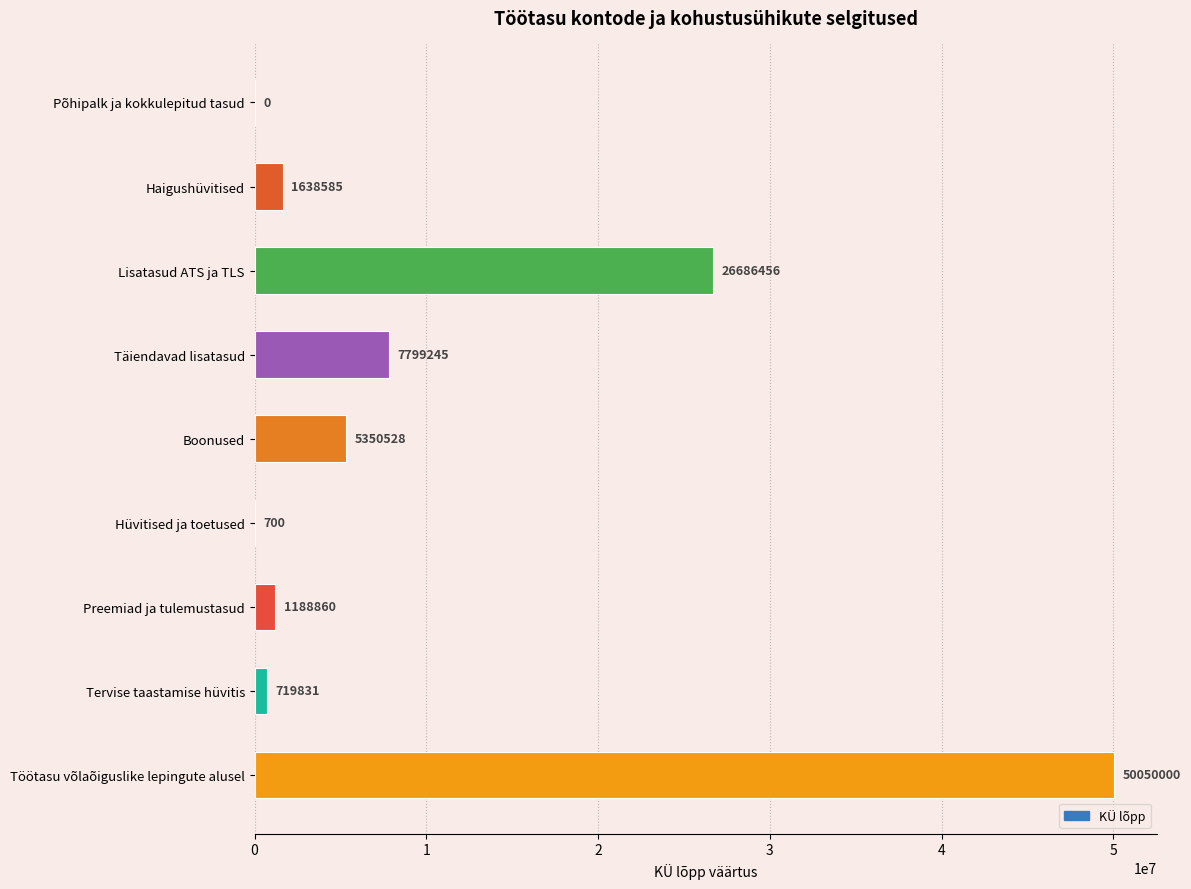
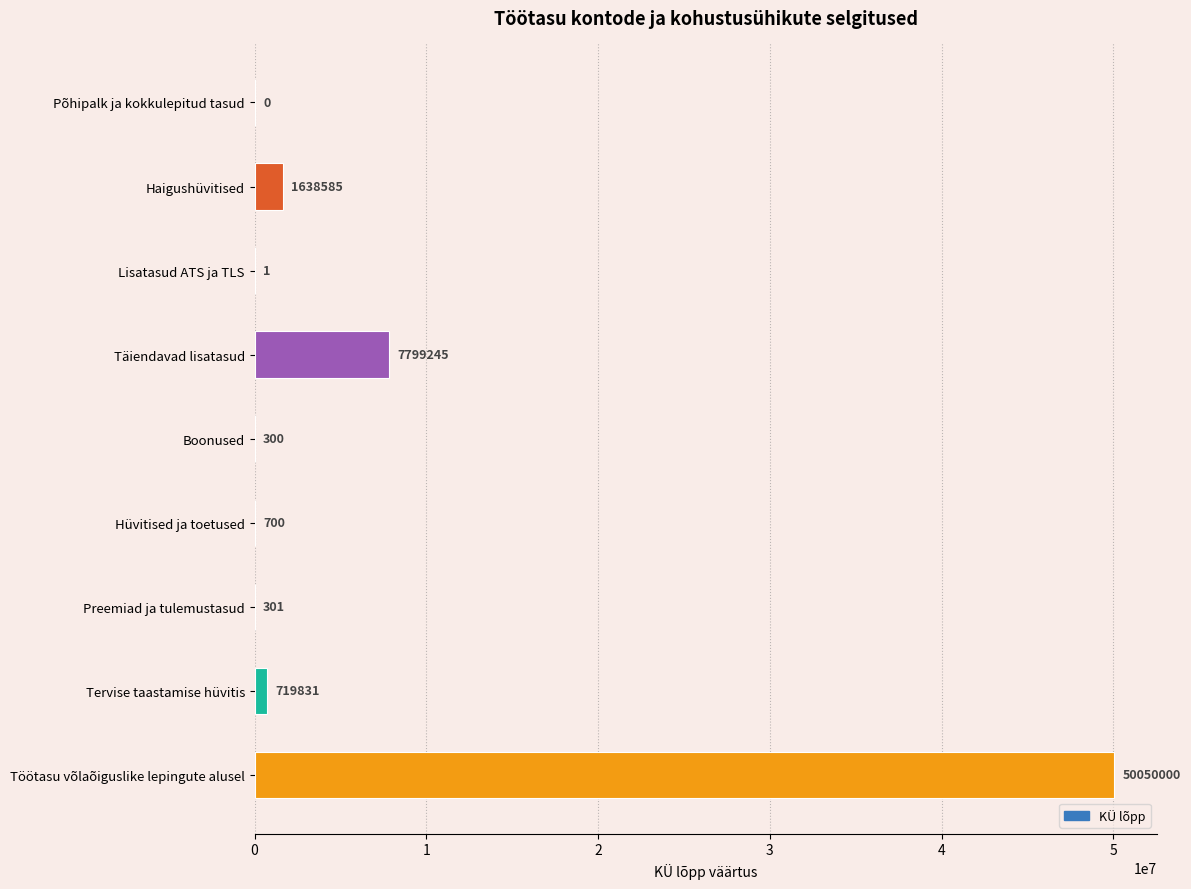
  {
    "Põhipalk ja kokkulepitud tasud": 0,
    "Haigushüvitised": 1638585,
-   "Lisatasud ATS ja TLS": 26686456,
+   "Lisatasud ATS ja TLS": 1,
    "Täiendavad lisatasud": 7799245,
-   "Boonused": 5350528,
+   "Boonused": 300,
    "Hüvitised ja toetused": 700,
-   "Preemiad ja tulemustasud": 1188860,
+   "Preemiad ja tulemustasud": 301,
    "Tervise taastamise hüvitis": 719831,
    "Töötasu võlaõiguslike lepingute alusel": 50050000
  }
